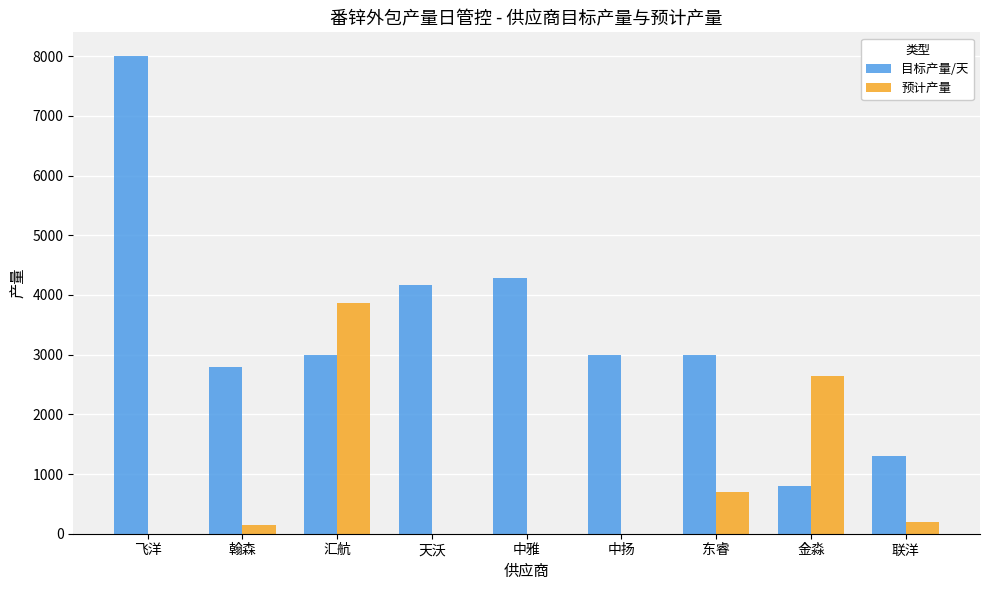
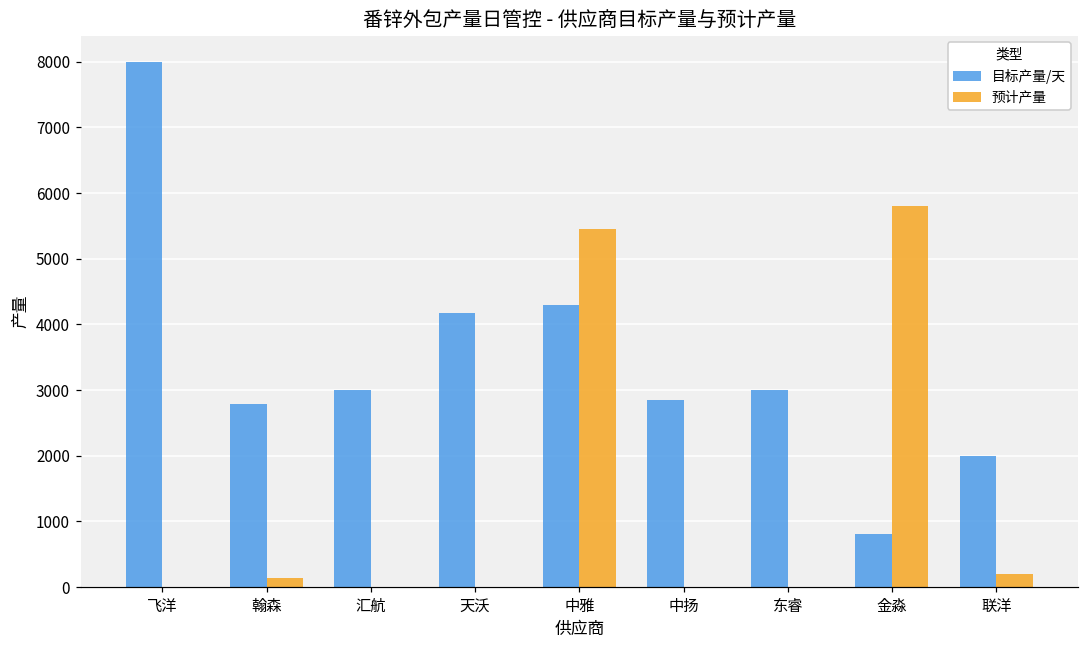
  {
    "目标产量/天": {
      "飞洋": 8000,
      "翰森": 2800,
      "汇航": 3000,
      "天沃": 4200,
      "中雅": 4300,
-     "中扬": 3000,
+     "中扬": 2800,
      "东睿": 3000,
      "金淼": 800,
-     "联洋": 1300
+     "联洋": 2000
    },
    "预计产量": {
      "飞洋": 0,
      "翰森": 100,
-     "汇航": 3900,
+     "汇航": 0,
      "天沃": 0,
-     "中雅": 0,
+     "中雅": 5500,
      "中扬": 0,
-     "东睿": 700,
-     "金淼": 2700,
+     "东睿": 0,
+     "金淼": 5800,
      "联洋": 200
    }
  }
